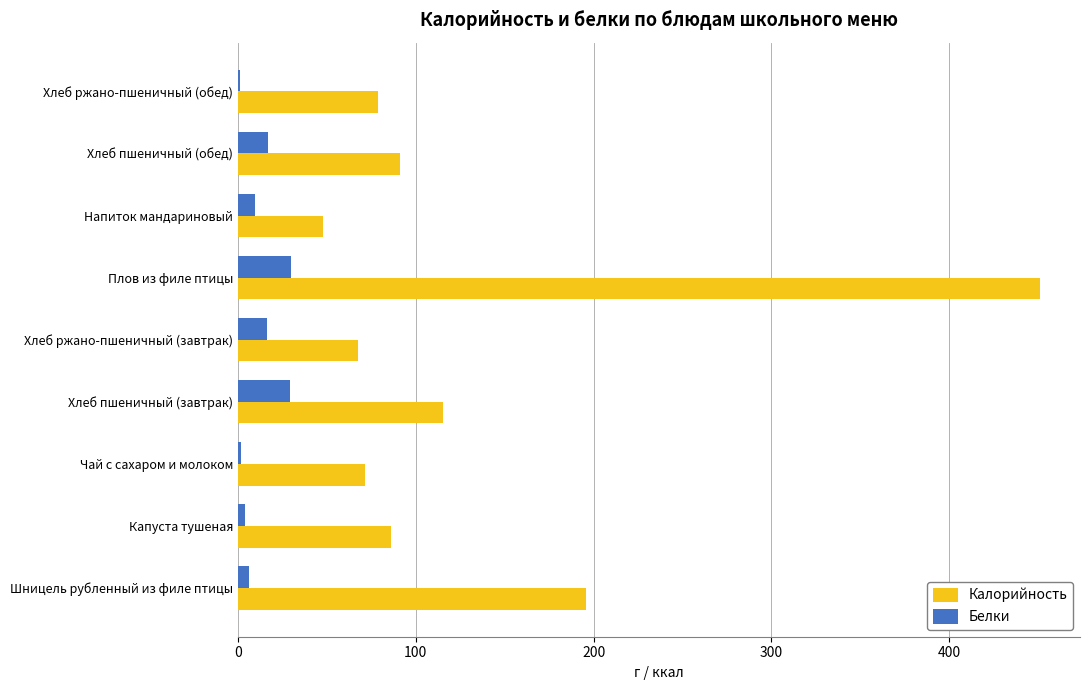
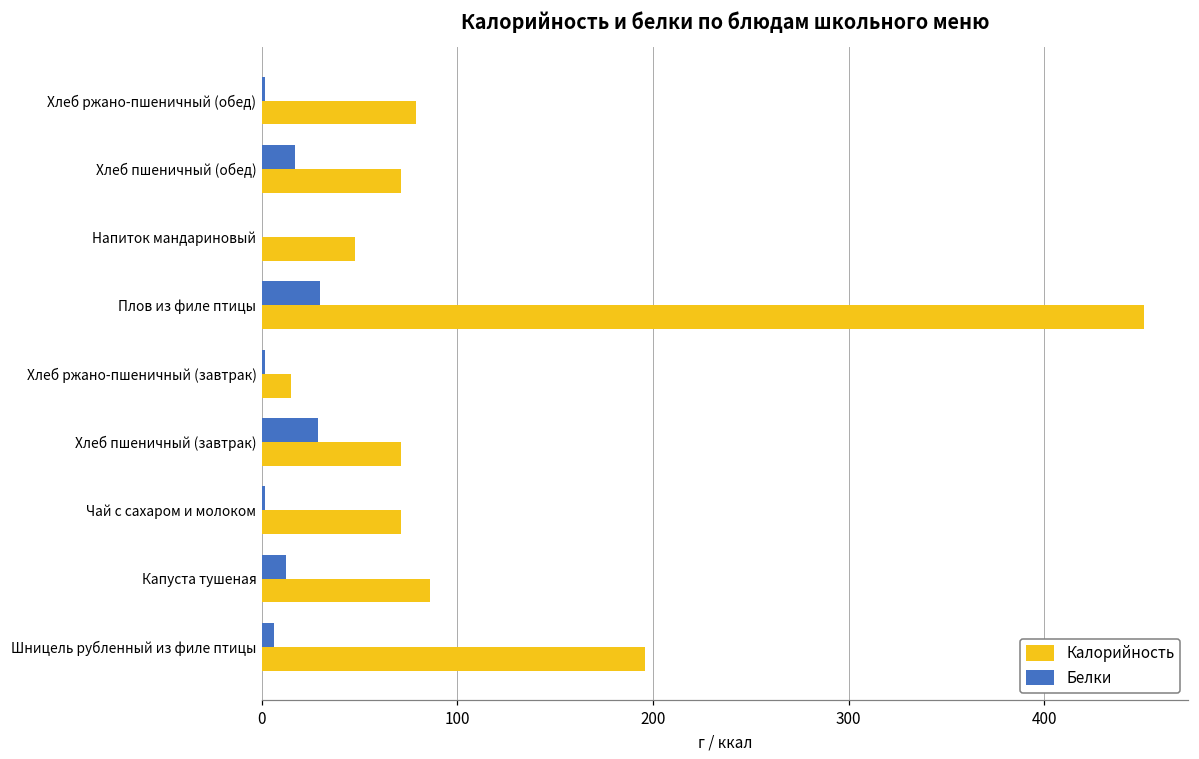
  {
    "Калорийность": {
      "Хлеб ржано-пшеничный (обед)": 79,
-     "Хлеб пшеничный (обед)": 91,
+     "Хлеб пшеничный (обед)": 71,
      "Напиток мандариновый": 48,
      "Плов из филе птицы": 451,
-     "Хлеб ржано-пшеничный (завтрак)": 67,
-     "Хлеб пшеничный (завтрак)": 115,
+     "Хлеб ржано-пшеничный (завтрак)": 15,
+     "Хлеб пшеничный (завтрак)": 71,
      "Чай с сахаром и молоком": 71,
      "Капуста тушеная": 86,
      "Шницель рубленный из филе птицы": 196
    },
    "Белки": {
      "Хлеб ржано-пшеничный (обед)": 1,
      "Хлеб пшеничный (обед)": 17,
-     "Напиток мандариновый": 10,
+     "Напиток мандариновый": 0,
      "Плов из филе птицы": 30,
-     "Хлеб ржано-пшеничный (завтрак)": 16,
+     "Хлеб ржано-пшеничный (завтрак)": 1,
      "Хлеб пшеничный (завтрак)": 29,
      "Чай с сахаром и молоком": 2,
-     "Капуста тушеная": 4,
+     "Капуста тушеная": 12,
      "Шницель рубленный из филе птицы": 6
    }
  }
